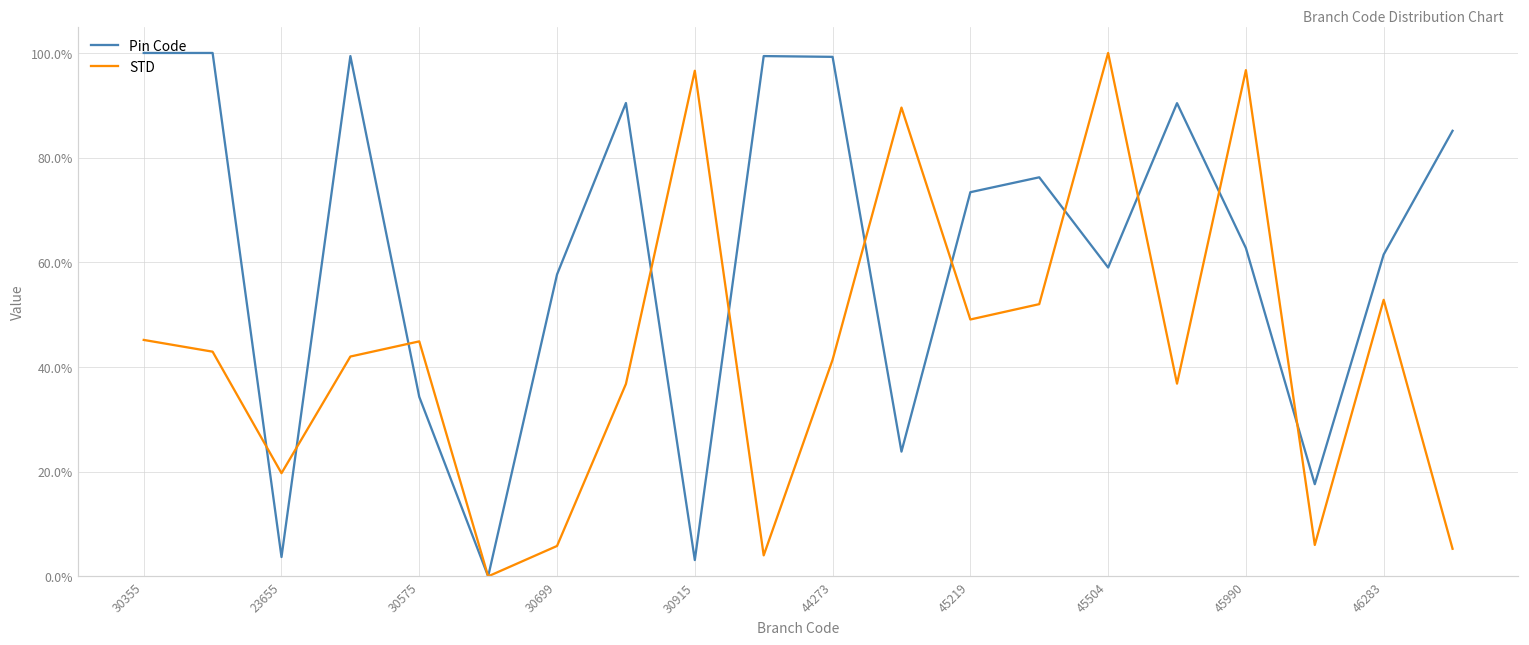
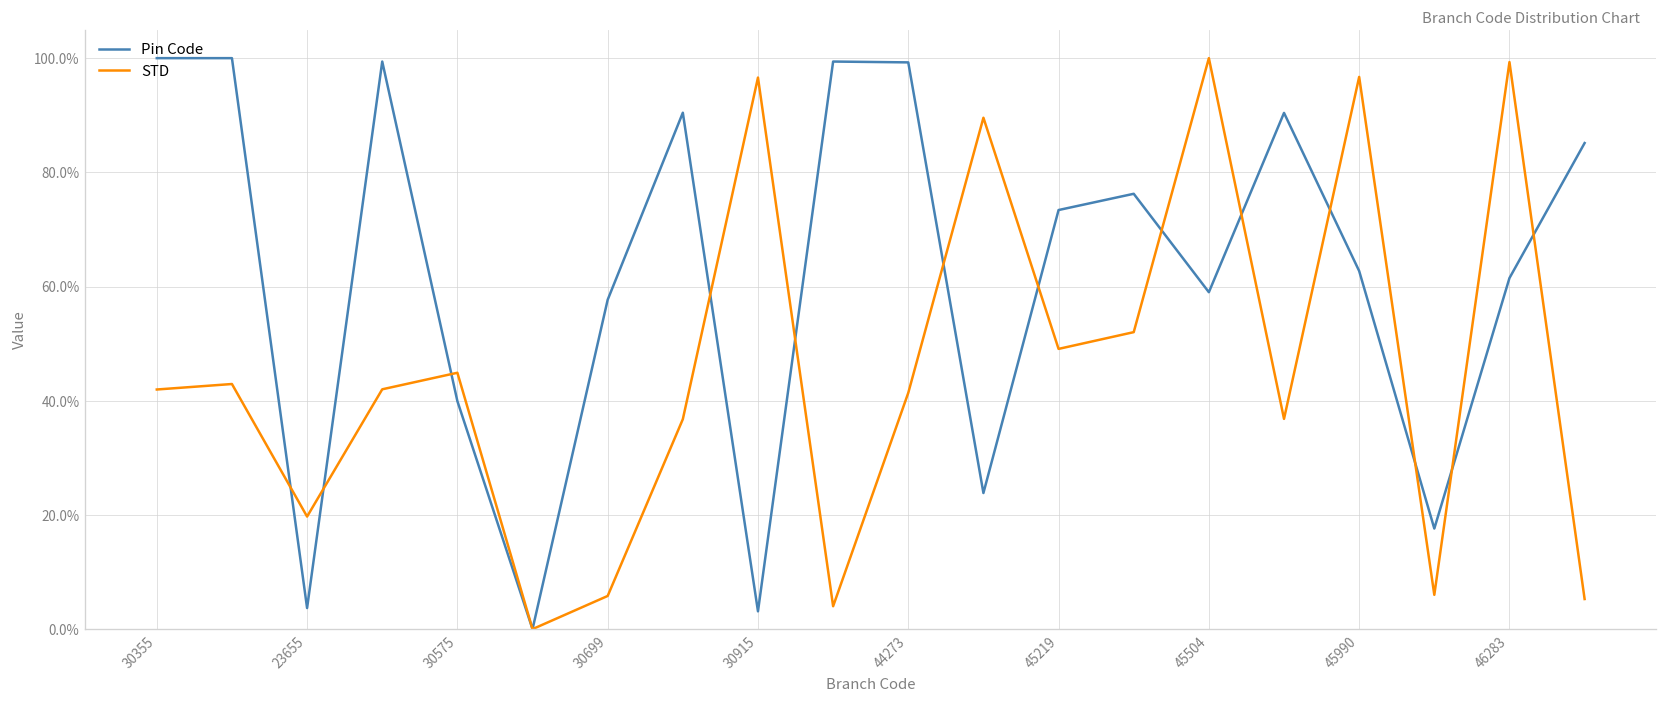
  {
    "Pin Code": {
      "30355": "100%",
      "23655": "4%",
-     "30575": "34%",
+     "30575": "40%",
      "30699": "58%",
      "30915": "3%",
      "44273": "99%",
      "45219": "73%",
      "45504": "59%",
      "45990": "63%",
      "46283": "61%"
    },
    "STD": {
-     "30355": "45%",
+     "30355": "42%",
      "23655": "20%",
      "30575": "45%",
      "30699": "6%",
      "30915": "97%",
      "44273": "41%",
      "45219": "49%",
      "45504": "100%",
      "45990": "97%",
-     "46283": "53%"
+     "46283": "99%"
    }
  }
